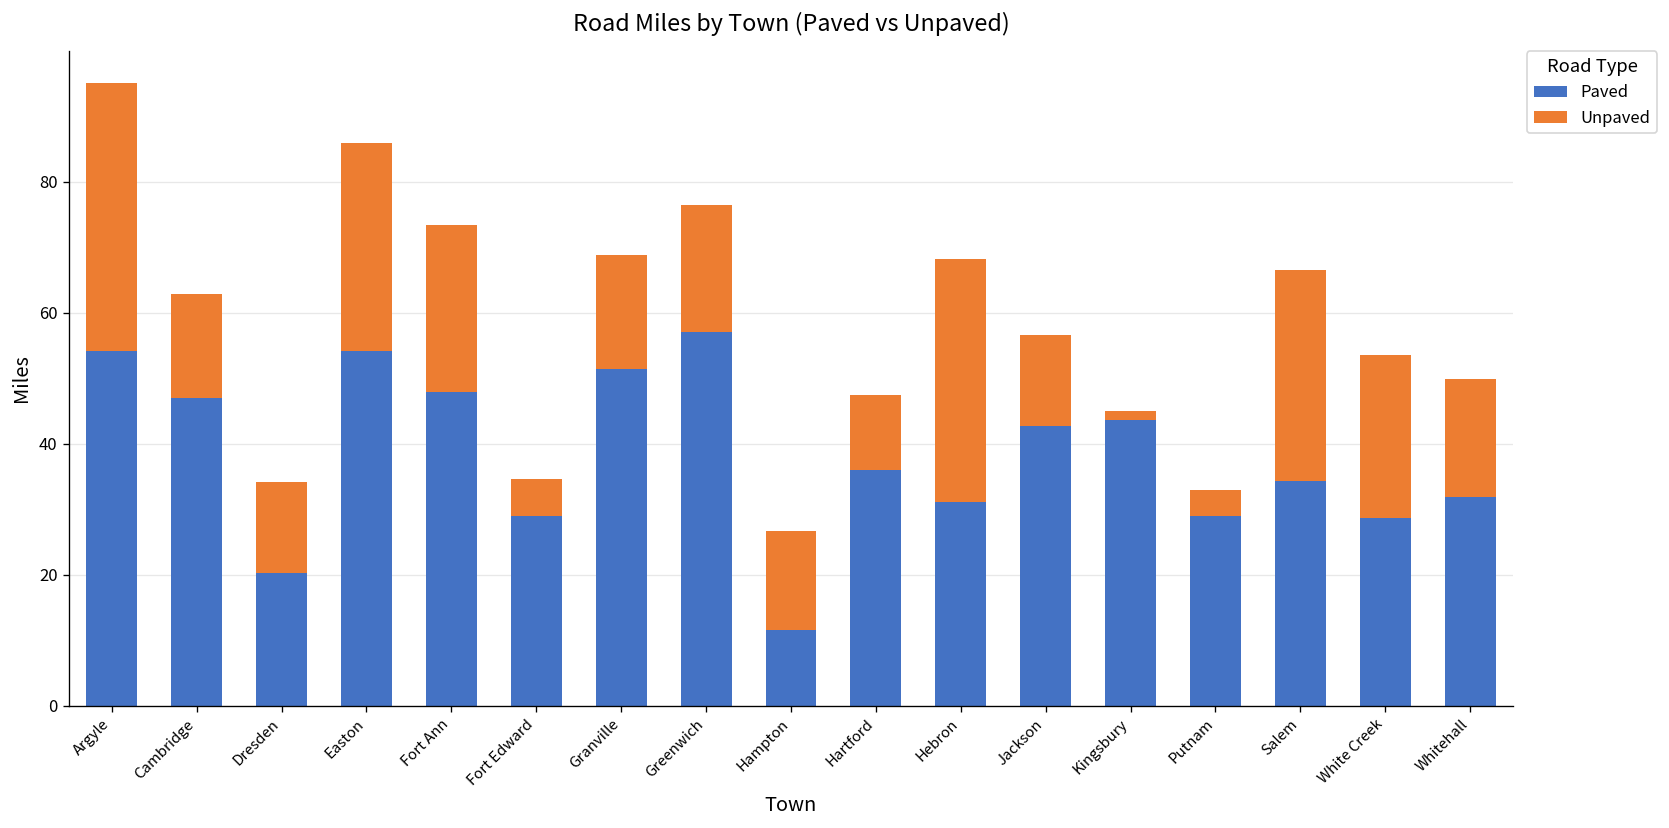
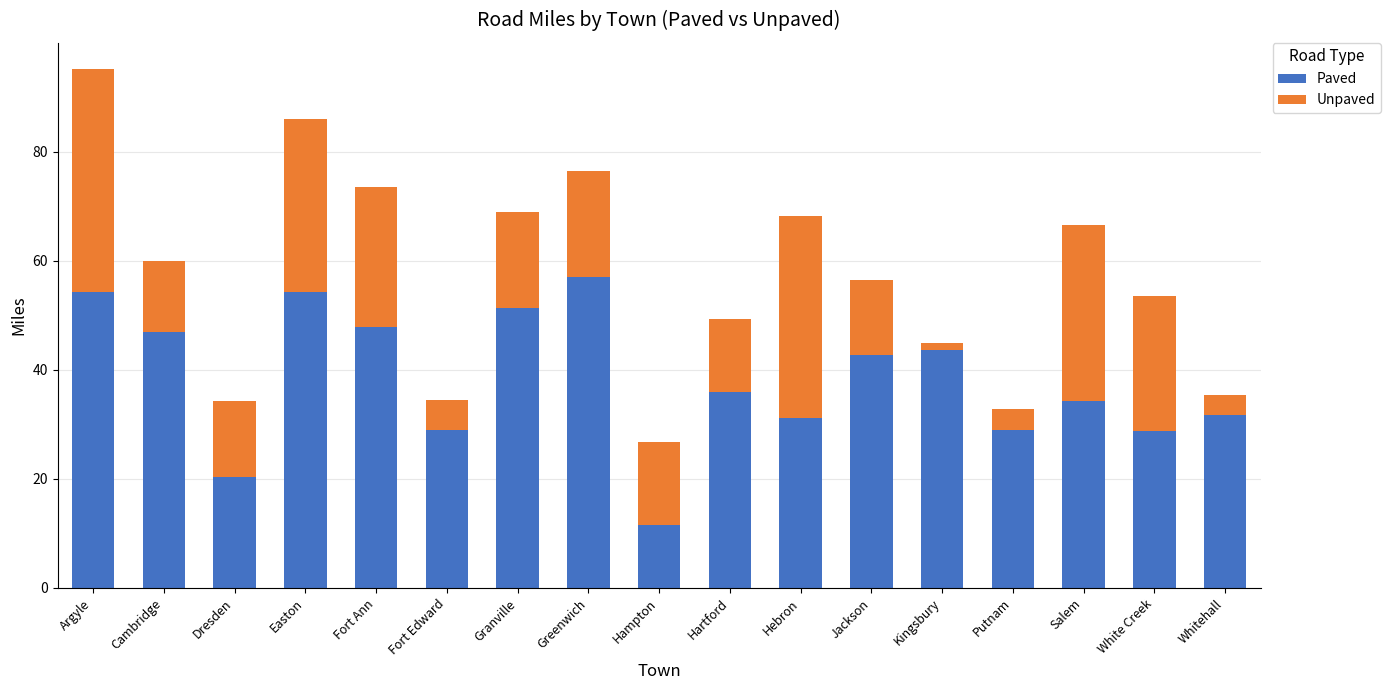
  {
    "Paved": {
      "Argyle": 54,
      "Cambridge": 47,
      "Dresden": 20,
      "Easton": 54,
      "Fort Ann": 48,
      "Fort Edward": 29,
      "Granville": 51,
      "Greenwich": 57,
      "Hampton": 12,
      "Hartford": 36,
      "Hebron": 31,
      "Jackson": 43,
      "Kingsbury": 44,
      "Putnam": 29,
      "Salem": 34,
      "White Creek": 29,
      "Whitehall": 32
    },
    "Unpaved": {
      "Argyle": 41,
-     "Cambridge": 16,
+     "Cambridge": 13,
      "Dresden": 14,
      "Easton": 32,
      "Fort Ann": 26,
      "Fort Edward": 6,
      "Granville": 17,
      "Greenwich": 20,
      "Hampton": 15,
-     "Hartford": 12,
+     "Hartford": 13,
      "Hebron": 37,
      "Jackson": 14,
      "Kingsbury": 1,
      "Putnam": 4,
      "Salem": 32,
      "White Creek": 25,
-     "Whitehall": 18
+     "Whitehall": 4
    }
  }
